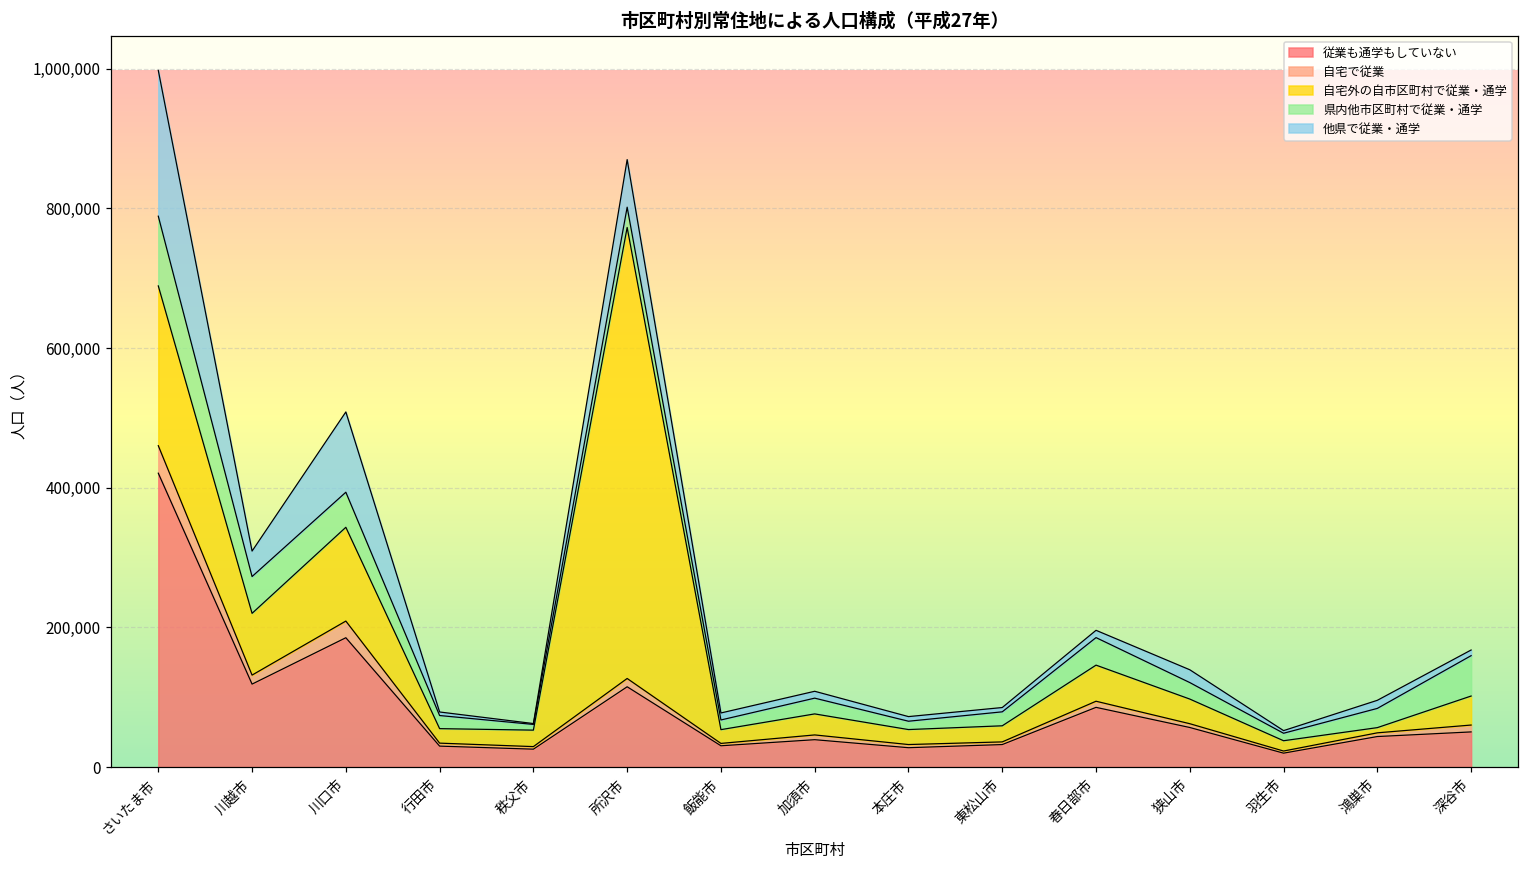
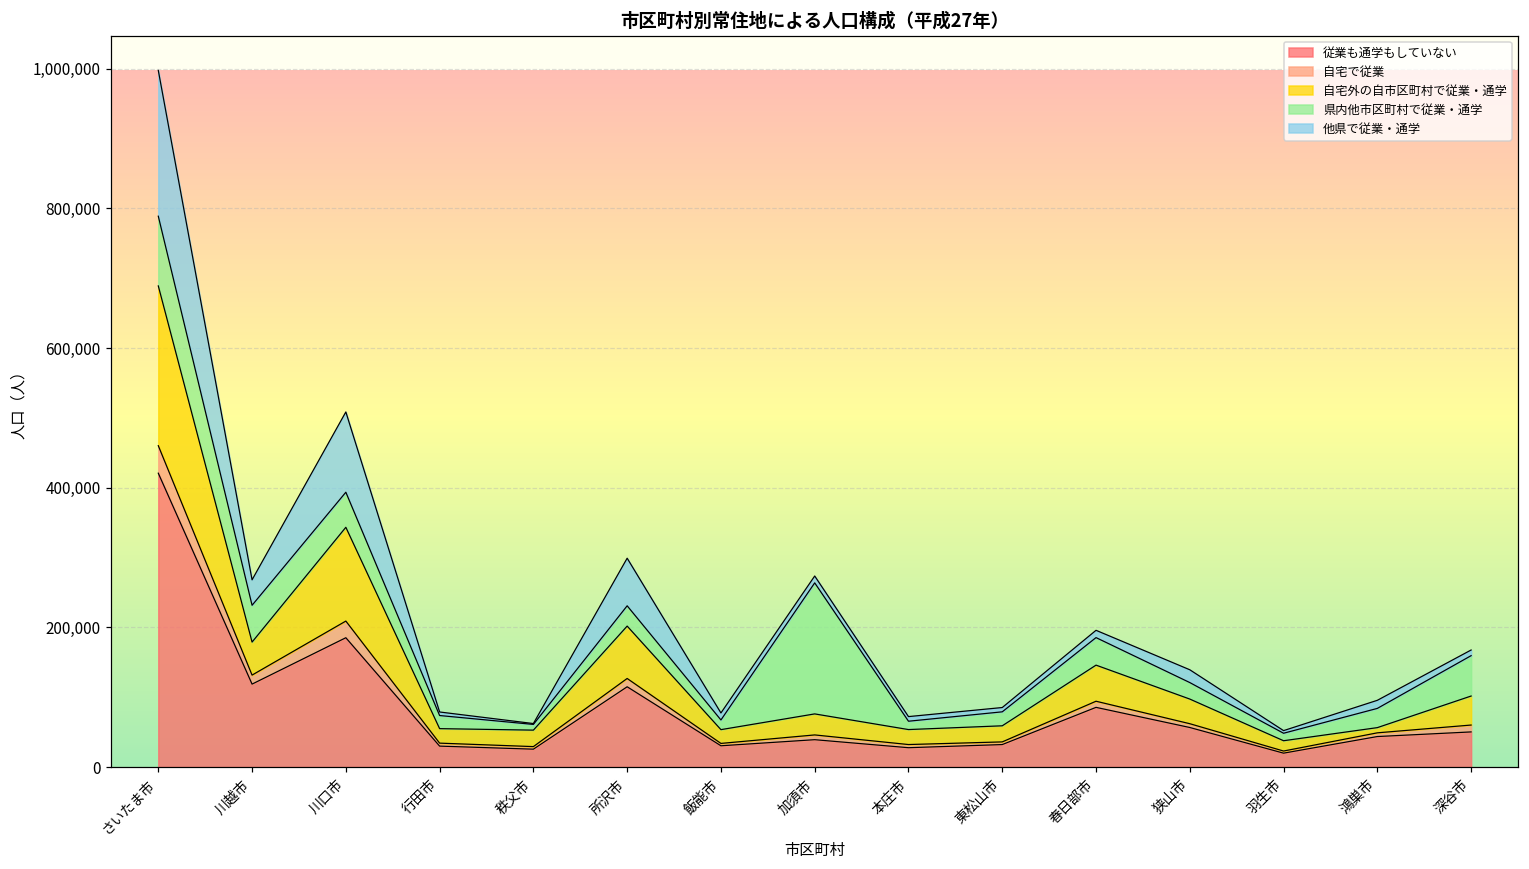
  {
    "自宅外の自市区町村で従業・通学": {
      "さいたま市": "230,000",
-     "川越市": "90,000",
+     "川越市": "50,000",
      "川口市": "130,000",
      "行田市": "20,000",
      "秩父市": "20,000",
-     "所沢市": "650,000",
+     "所沢市": "80,000",
      "飯能市": "20,000",
      "加須市": "30,000",
      "本庄市": "20,000",
      "東松山市": "20,000",
      "春日部市": "50,000",
      "狭山市": "40,000",
      "羽生市": "10,000",
      "鴻巣市": "10,000",
      "深谷市": "40,000"
    },
    "県内他市区町村で従業・通学": {
      "さいたま市": "100,000",
      "川越市": "50,000",
      "川口市": "50,000",
      "行田市": "20,000",
      "所沢市": "30,000",
      "飯能市": "10,000",
-     "加須市": "20,000",
+     "加須市": "190,000",
      "本庄市": "10,000",
      "東松山市": "20,000",
      "春日部市": "40,000",
      "狭山市": "20,000",
      "鴻巣市": "30,000",
      "深谷市": "60,000"
    },
    "他県で従業・通学": {
      "さいたま市": "210,000",
      "川越市": "40,000",
      "川口市": "110,000",
      "行田市": "10,000",
      "所沢市": "70,000",
      "飯能市": "10,000",
      "加須市": "10,000",
      "本庄市": "10,000",
      "東松山市": "10,000",
      "春日部市": "10,000",
      "狭山市": "20,000",
      "鴻巣市": "10,000",
      "深谷市": "10,000"
    }
  }
